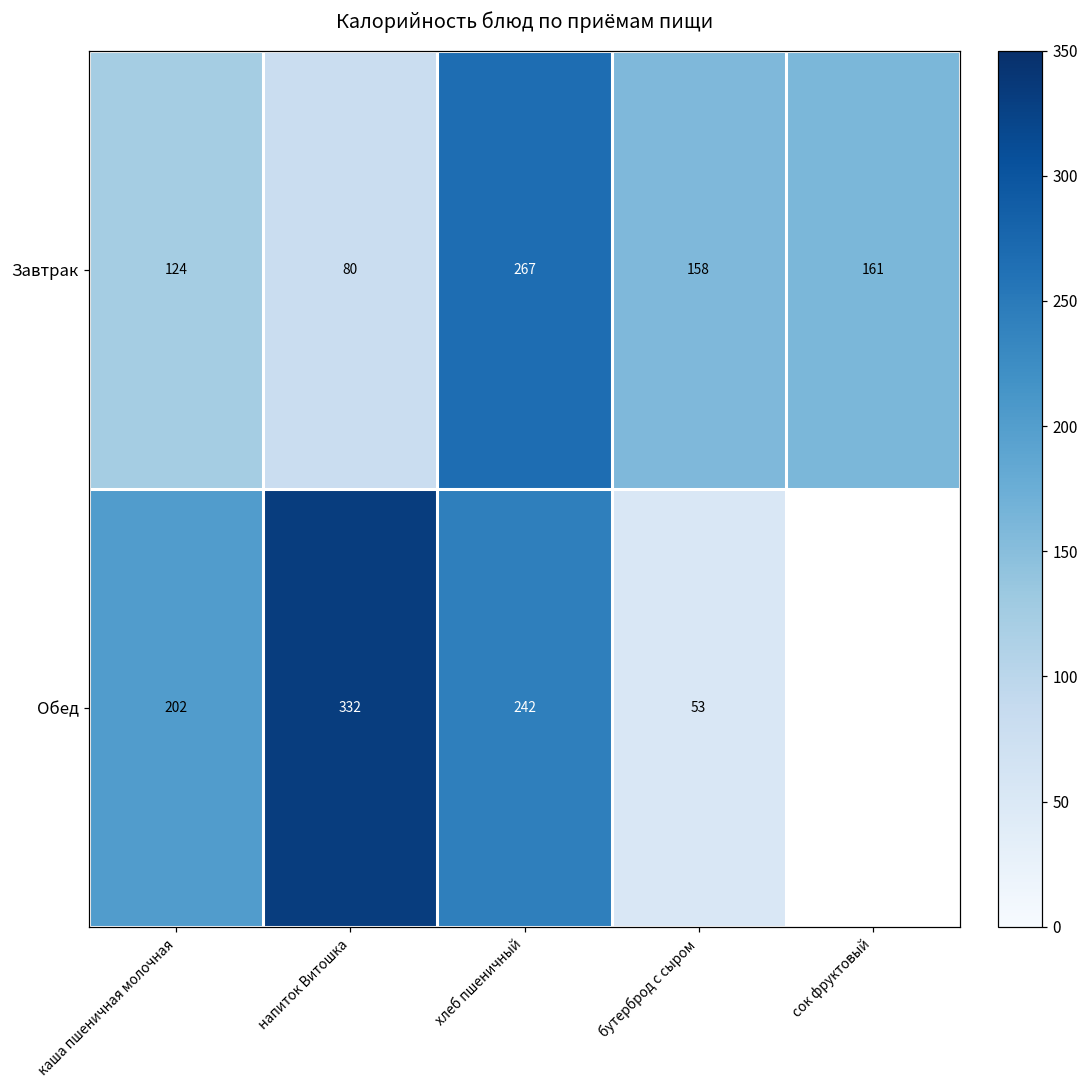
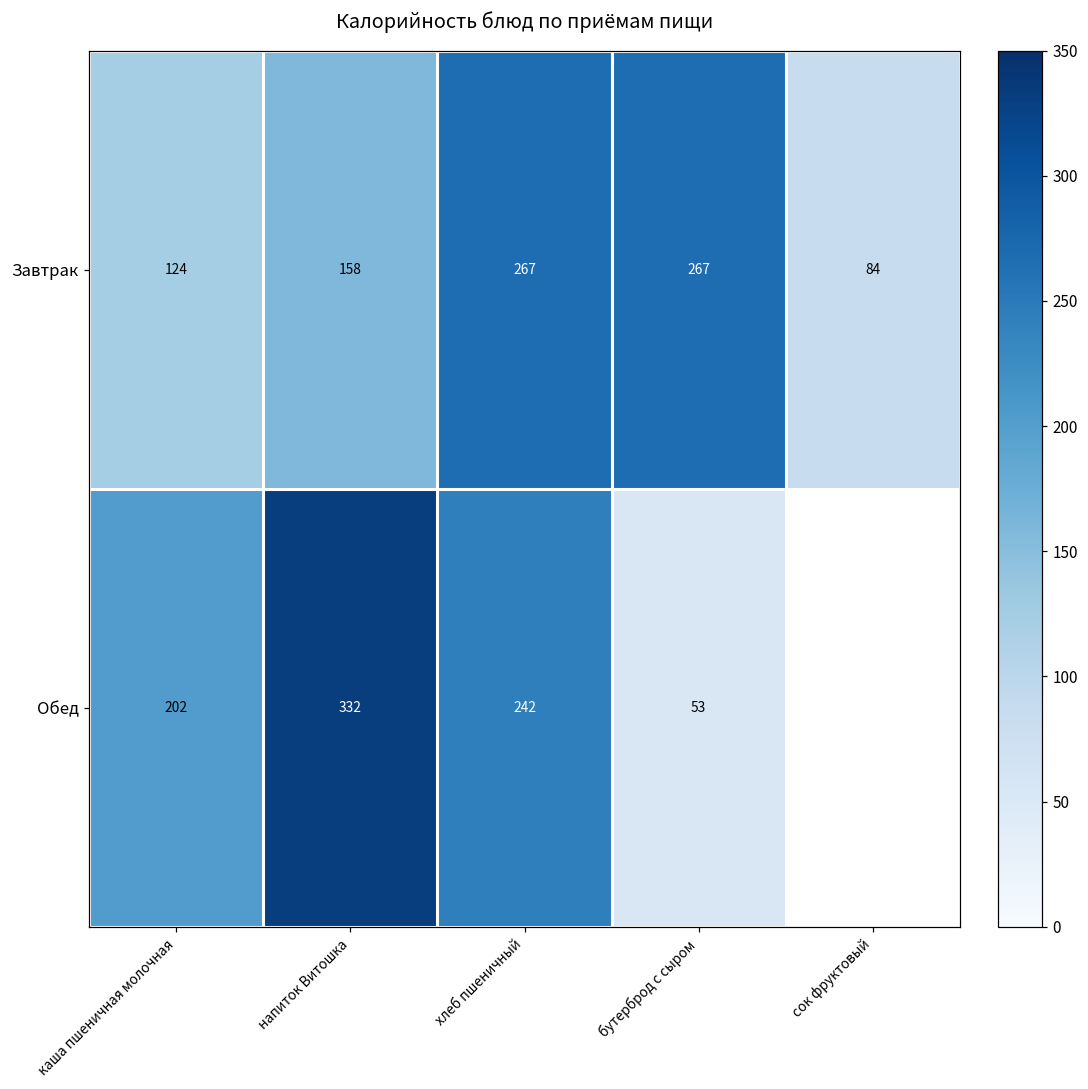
  {
    "Завтрак": {
      "каша пшеничная молочная": 124,
-     "напиток Витошка": 80,
+     "напиток Витошка": 158,
      "хлеб пшеничный": 267,
-     "бутерброд с сыром": 158,
-     "сок фруктовый": 161
+     "бутерброд с сыром": 267,
+     "сок фруктовый": 84
    },
    "Обед": {
      "каша пшеничная молочная": 202,
      "напиток Витошка": 332,
      "хлеб пшеничный": 242,
      "бутерброд с сыром": 53
    }
  }
